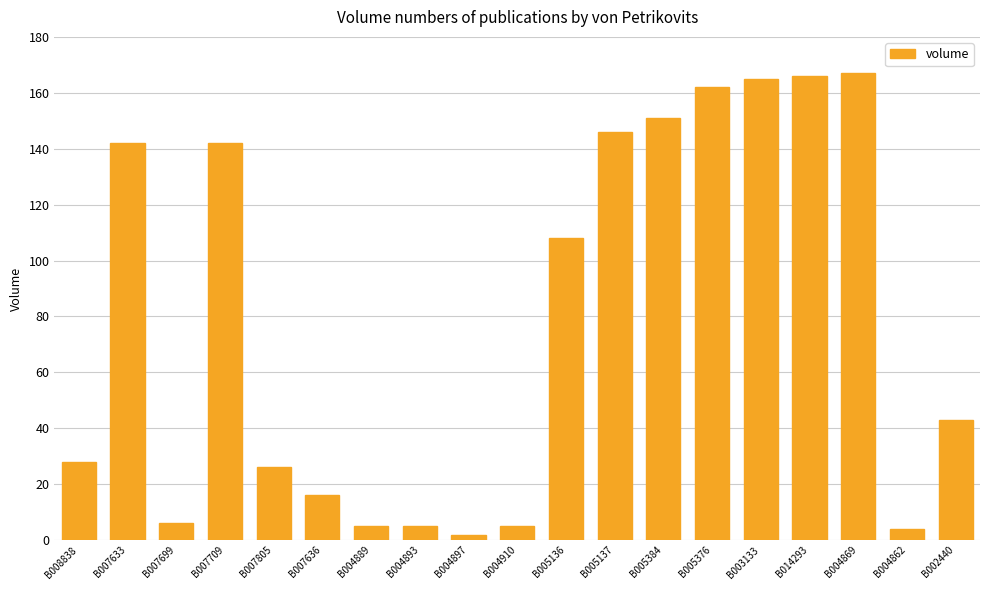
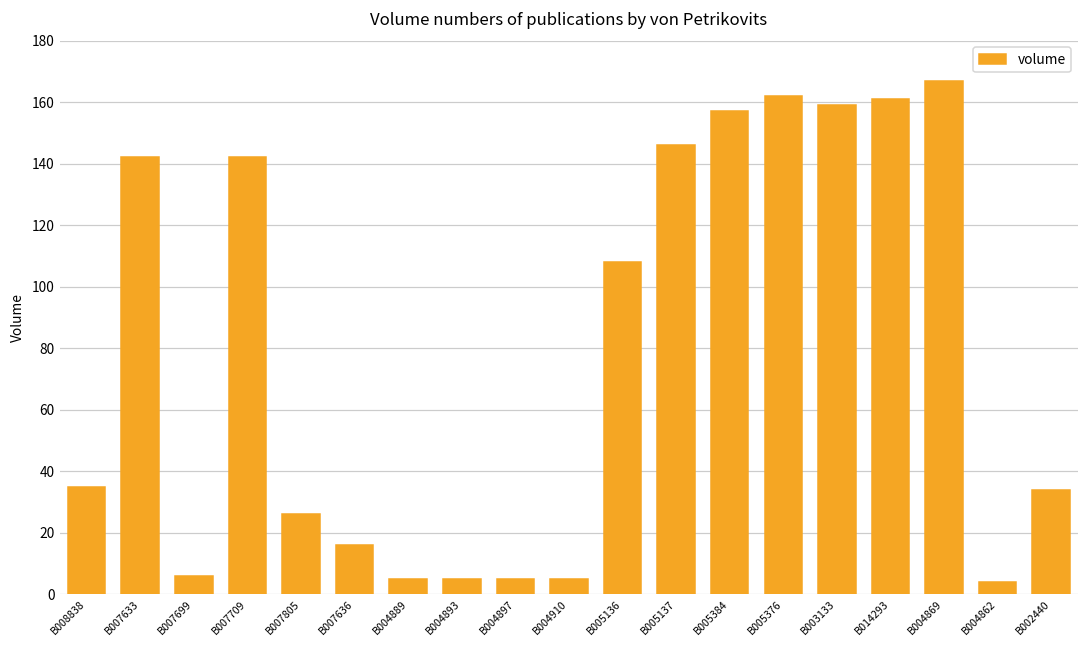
  {
-   "B008838": 28,
+   "B008838": 35,
    "B007633": 142,
    "B007699": 6,
    "B007709": 142,
    "B007805": 26,
    "B007636": 16,
    "B004889": 5,
    "B004893": 5,
-   "B004897": 2,
+   "B004897": 5,
    "B004910": 5,
    "B005136": 108,
    "B005137": 146,
-   "B005384": 151,
+   "B005384": 157,
    "B005376": 162,
-   "B003133": 165,
-   "B014293": 166,
+   "B003133": 159,
+   "B014293": 161,
    "B004869": 167,
    "B004862": 4,
-   "B002440": 43
+   "B002440": 34
  }
